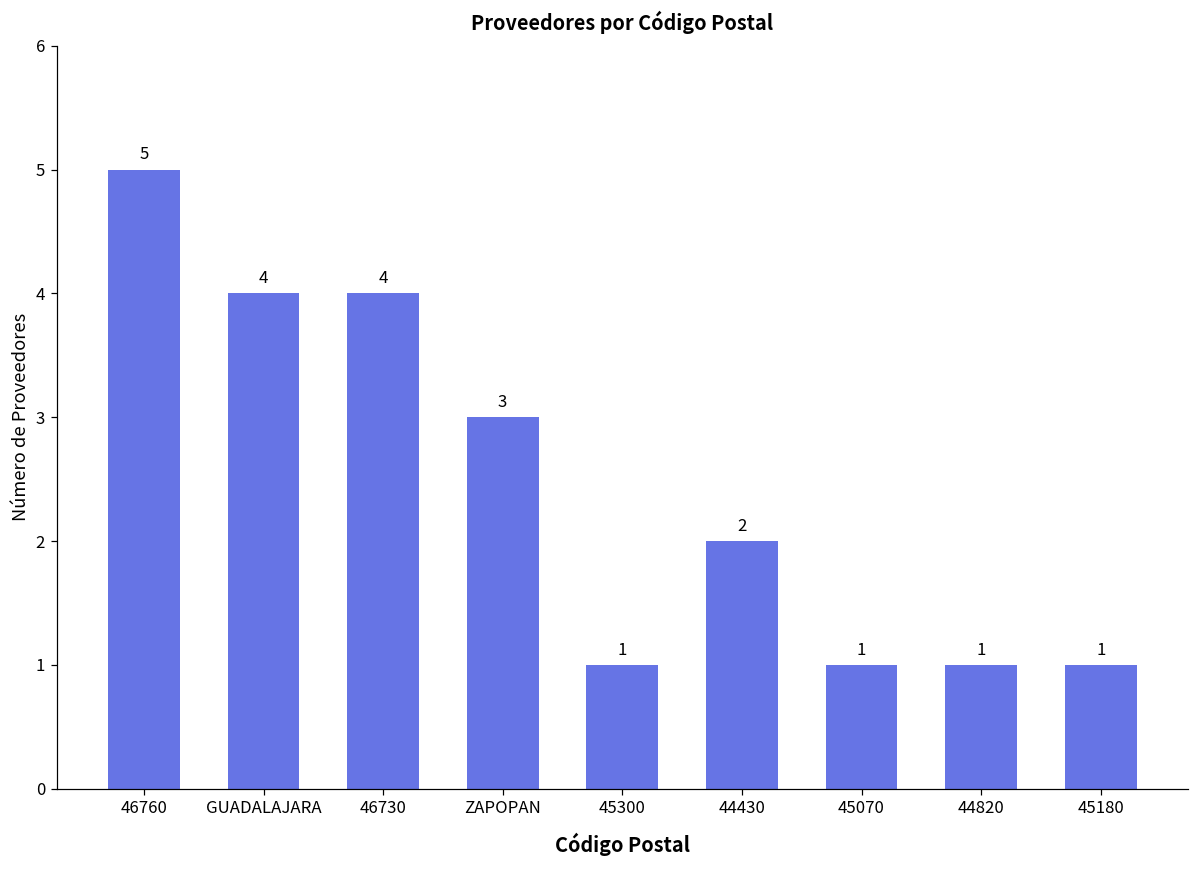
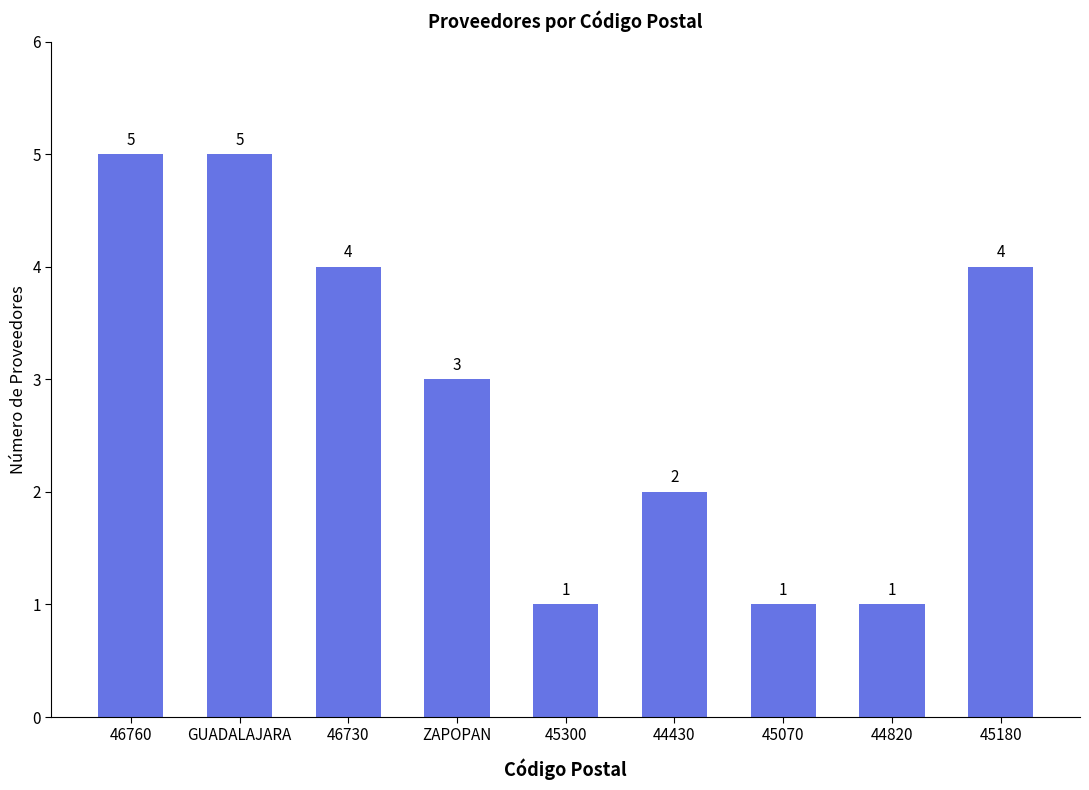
  {
    "46760": 5,
-   "GUADALAJARA": 4,
+   "GUADALAJARA": 5,
    "46730": 4,
    "ZAPOPAN": 3,
    "45300": 1,
    "44430": 2,
    "45070": 1,
    "44820": 1,
-   "45180": 1
+   "45180": 4
  }
